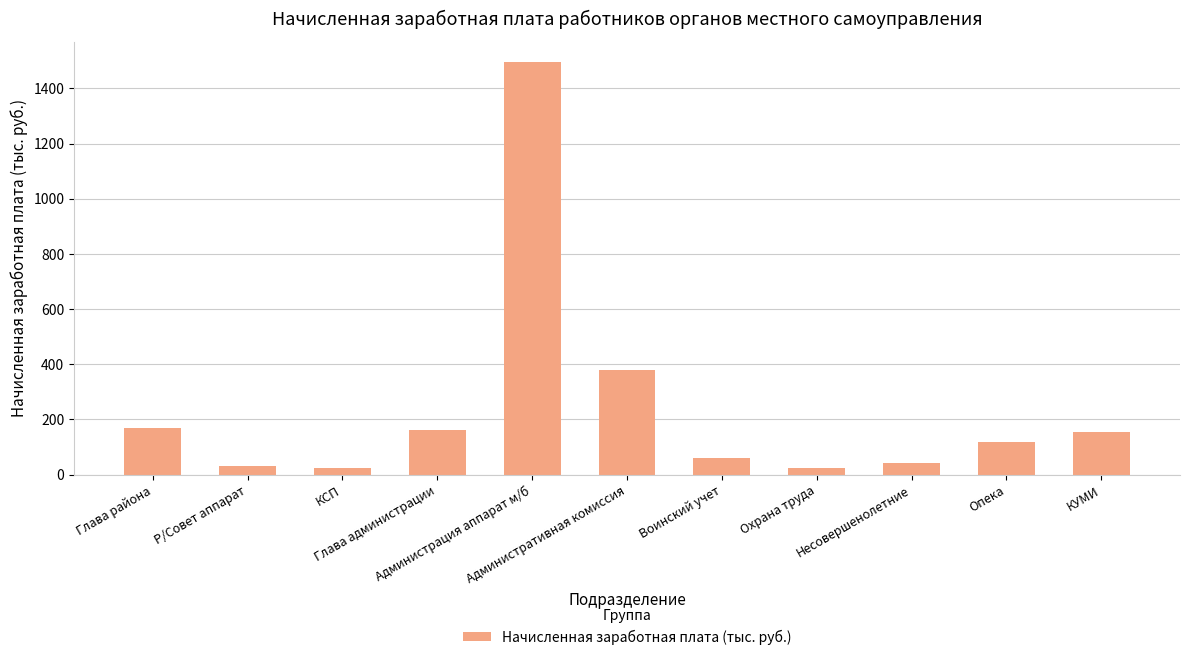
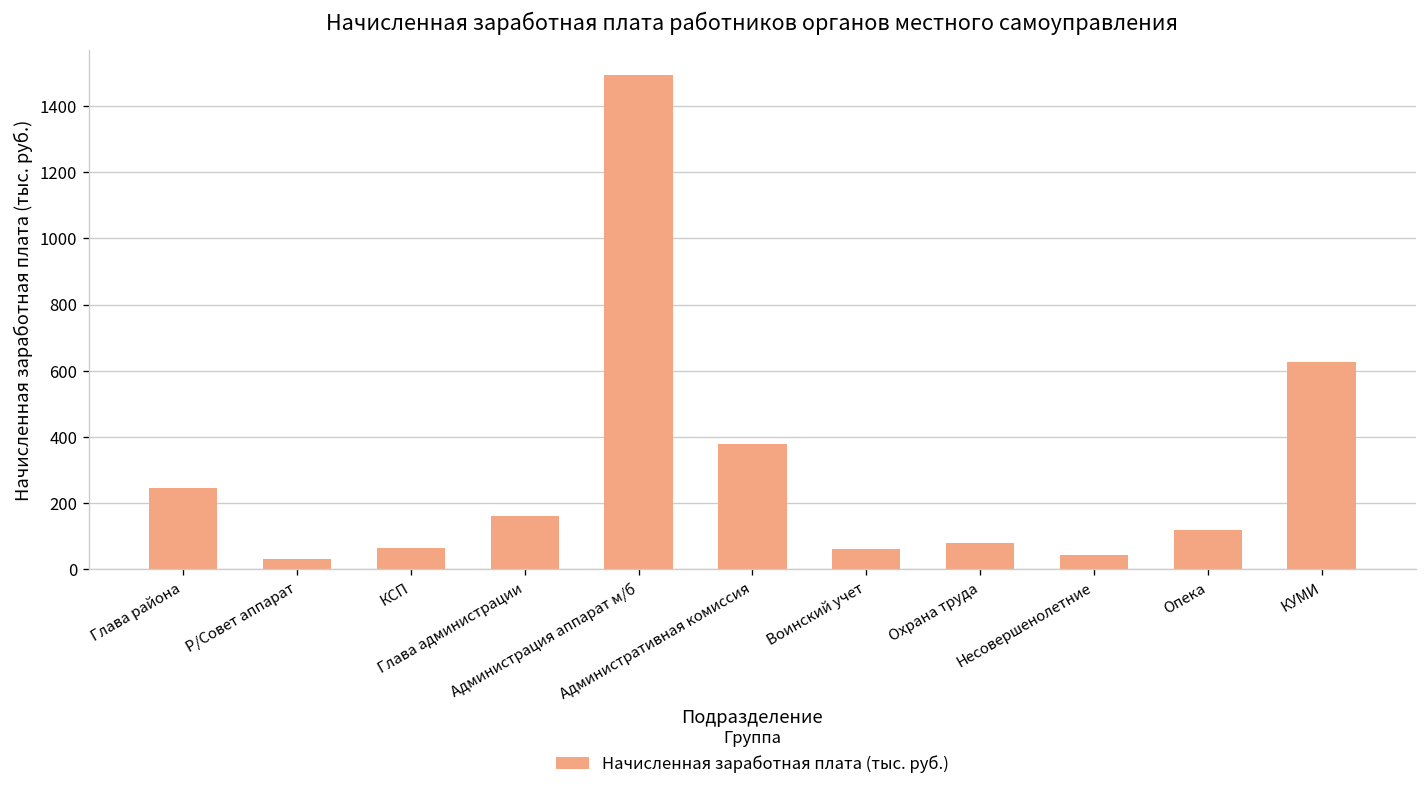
  {
-   "Глава района": 170,
+   "Глава района": 250,
    "Р/Совет аппарат": 30,
-   "КСП": 20,
+   "КСП": 60,
    "Глава администрации": 160,
    "Администрация аппарат м/б": 1490,
    "Административная комиссия": 380,
    "Воинский учет": 60,
-   "Охрана труда": 20,
+   "Охрана труда": 80,
    "Несовершенолетние": 40,
    "Опека": 120,
-   "КУМИ": 150
+   "КУМИ": 630
  }
